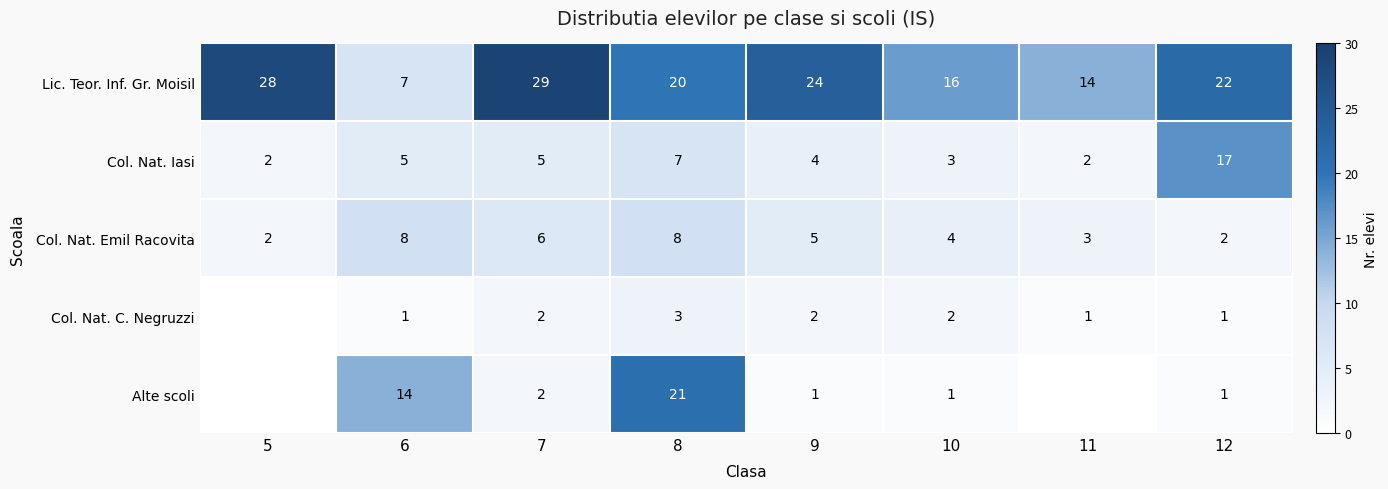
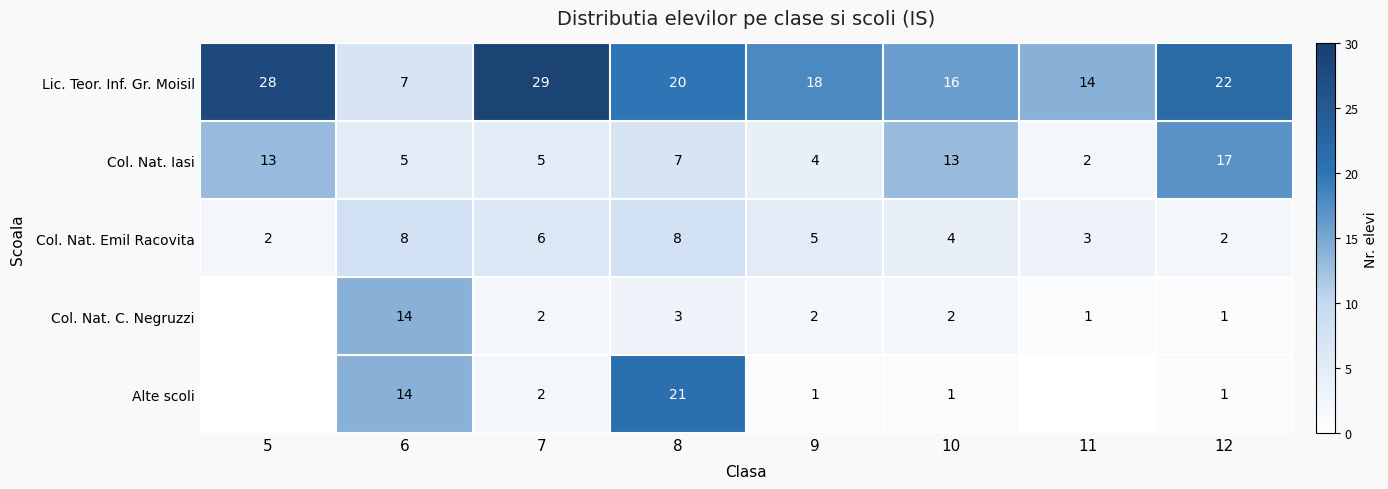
  {
    "Lic. Teor. Inf. Gr. Moisil": {
      "5": 28,
      "6": 7,
      "7": 29,
      "8": 20,
-     "9": 24,
+     "9": 18,
      "10": 16,
      "11": 14,
      "12": 22
    },
    "Col. Nat. Iasi": {
-     "5": 2,
+     "5": 13,
      "6": 5,
      "7": 5,
      "8": 7,
      "9": 4,
-     "10": 3,
+     "10": 13,
      "11": 2,
      "12": 17
    },
    "Col. Nat. Emil Racovita": {
      "5": 2,
      "6": 8,
      "7": 6,
      "8": 8,
      "9": 5,
      "10": 4,
      "11": 3,
      "12": 2
    },
    "Col. Nat. C. Negruzzi": {
-     "6": 1,
+     "6": 14,
      "7": 2,
      "8": 3,
      "9": 2,
      "10": 2,
      "11": 1,
      "12": 1
    },
    "Alte scoli": {
      "6": 14,
      "7": 2,
      "8": 21,
      "9": 1,
      "10": 1,
      "12": 1
    }
  }
